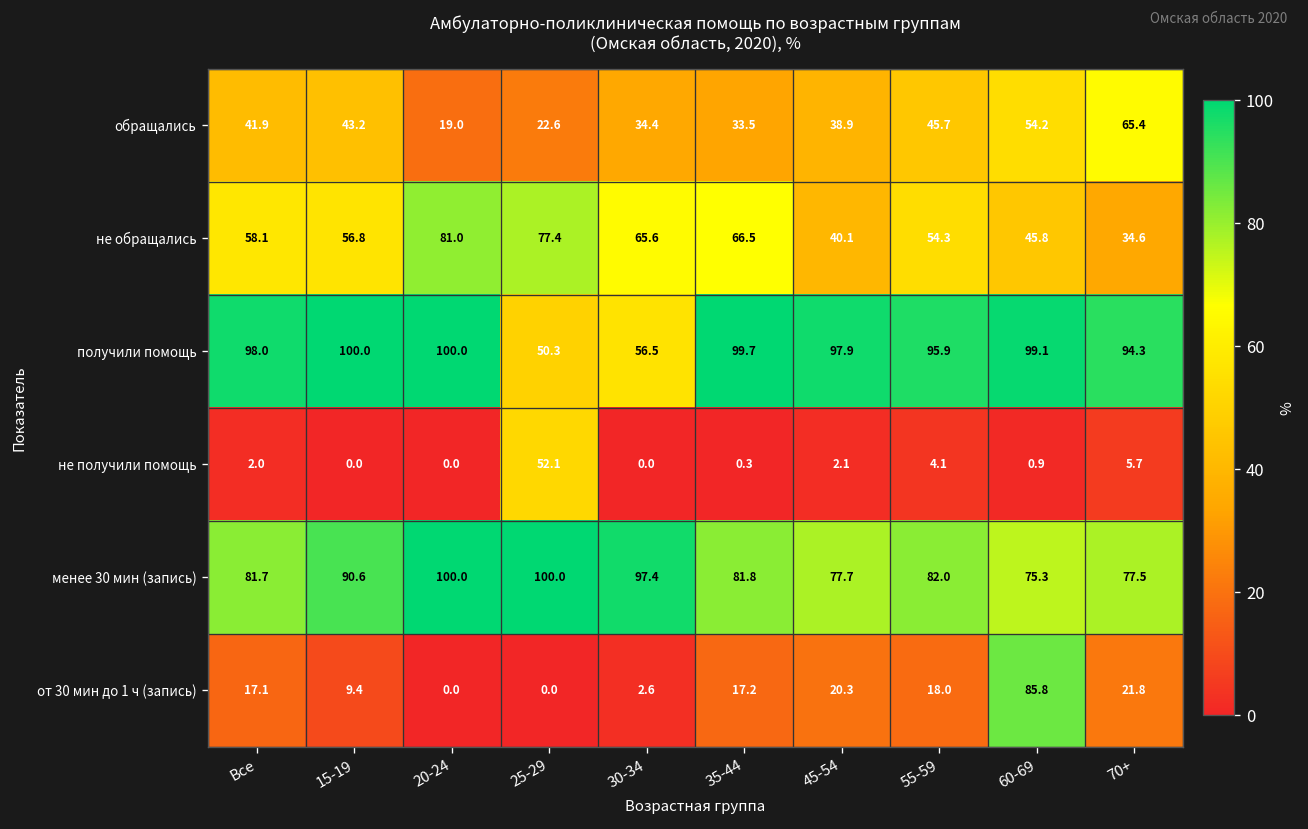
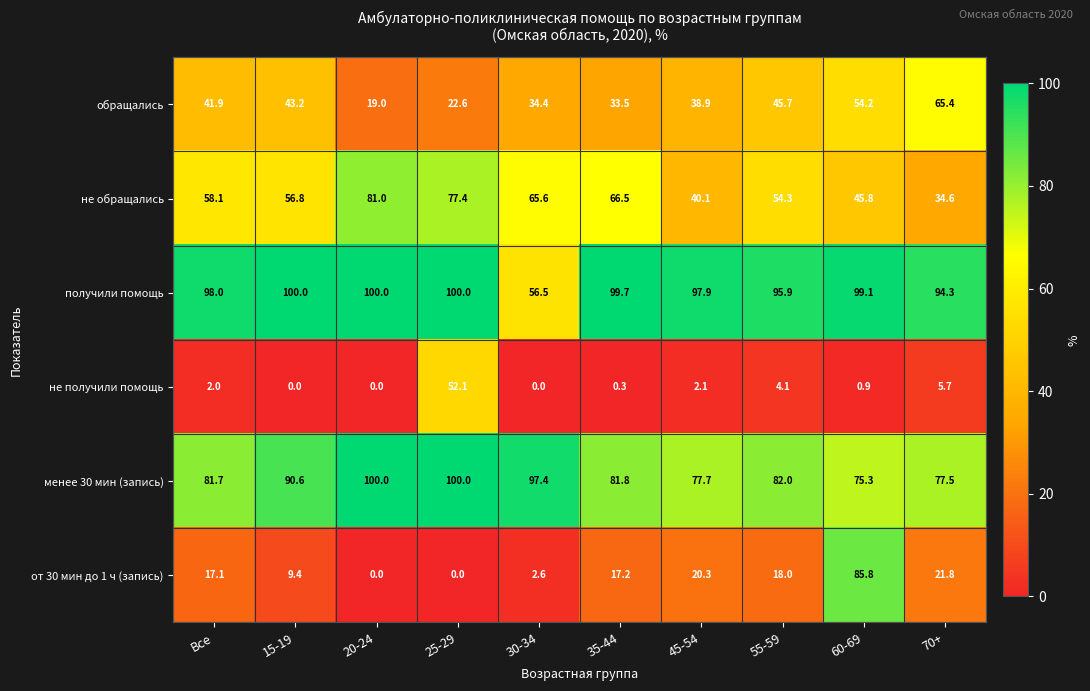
  {
    "обращались": {
      "Все": 41.9,
      "15-19": 43.2,
      "20-24": 19.0,
      "25-29": 22.6,
      "30-34": 34.4,
      "35-44": 33.5,
      "45-54": 38.9,
      "55-59": 45.7,
      "60-69": 54.2,
      "70+": 65.4
    },
    "не обращались": {
      "Все": 58.1,
      "15-19": 56.8,
      "20-24": 81.0,
      "25-29": 77.4,
      "30-34": 65.6,
      "35-44": 66.5,
      "45-54": 40.1,
      "55-59": 54.3,
      "60-69": 45.8,
      "70+": 34.6
    },
    "получили помощь": {
      "Все": 98.0,
      "15-19": 100.0,
      "20-24": 100.0,
-     "25-29": 50.3,
+     "25-29": 100.0,
      "30-34": 56.5,
      "35-44": 99.7,
      "45-54": 97.9,
      "55-59": 95.9,
      "60-69": 99.1,
      "70+": 94.3
    },
    "не получили помощь": {
      "Все": 2.0,
      "15-19": 0.0,
      "20-24": 0.0,
      "25-29": 52.1,
      "30-34": 0.0,
      "35-44": 0.3,
      "45-54": 2.1,
      "55-59": 4.1,
      "60-69": 0.9,
      "70+": 5.7
    },
    "менее 30 мин (запись)": {
      "Все": 81.7,
      "15-19": 90.6,
      "20-24": 100.0,
      "25-29": 100.0,
      "30-34": 97.4,
      "35-44": 81.8,
      "45-54": 77.7,
      "55-59": 82.0,
      "60-69": 75.3,
      "70+": 77.5
    },
    "от 30 мин до 1 ч (запись)": {
      "Все": 17.1,
      "15-19": 9.4,
      "20-24": 0.0,
      "25-29": 0.0,
      "30-34": 2.6,
      "35-44": 17.2,
      "45-54": 20.3,
      "55-59": 18.0,
      "60-69": 85.8,
      "70+": 21.8
    }
  }
